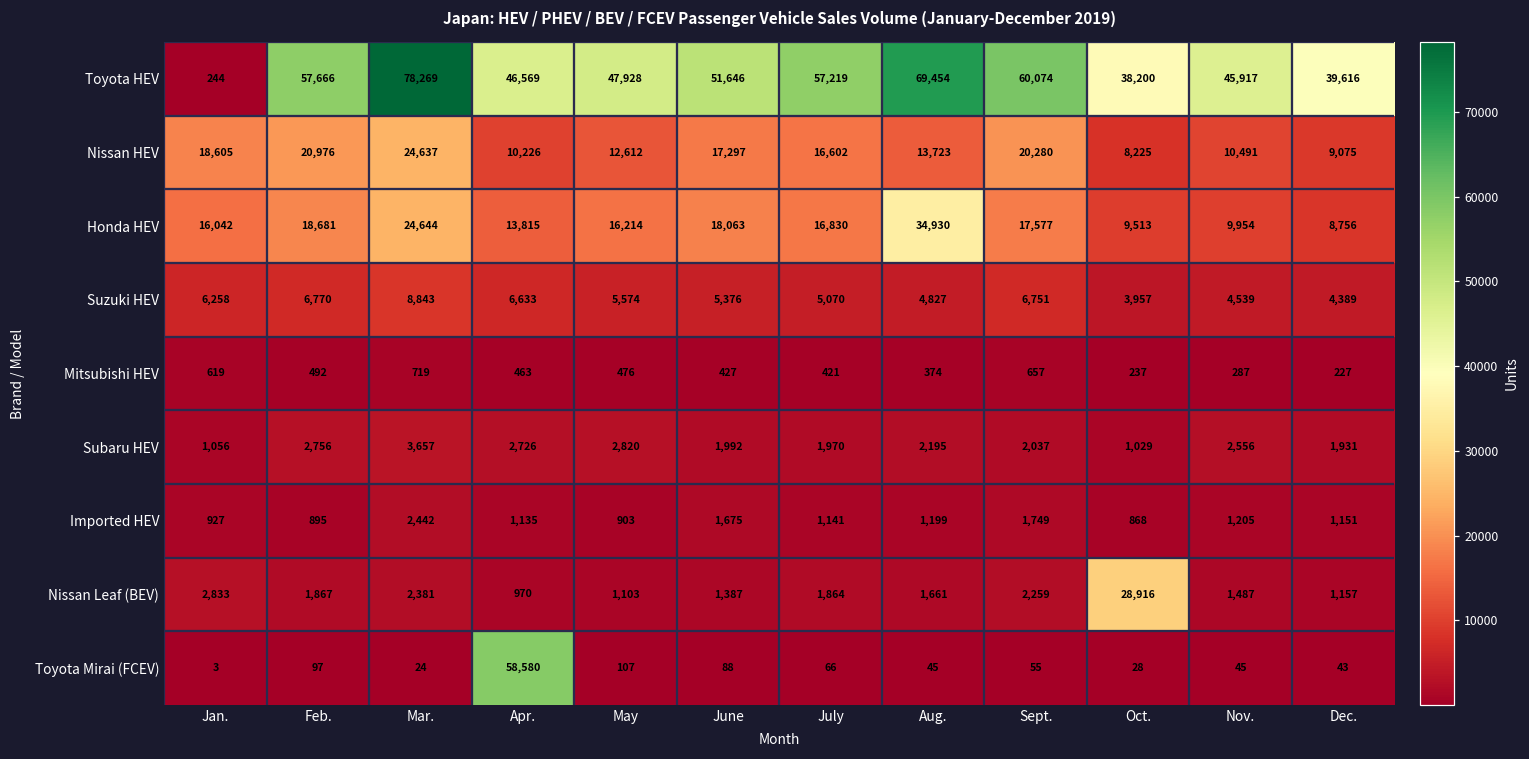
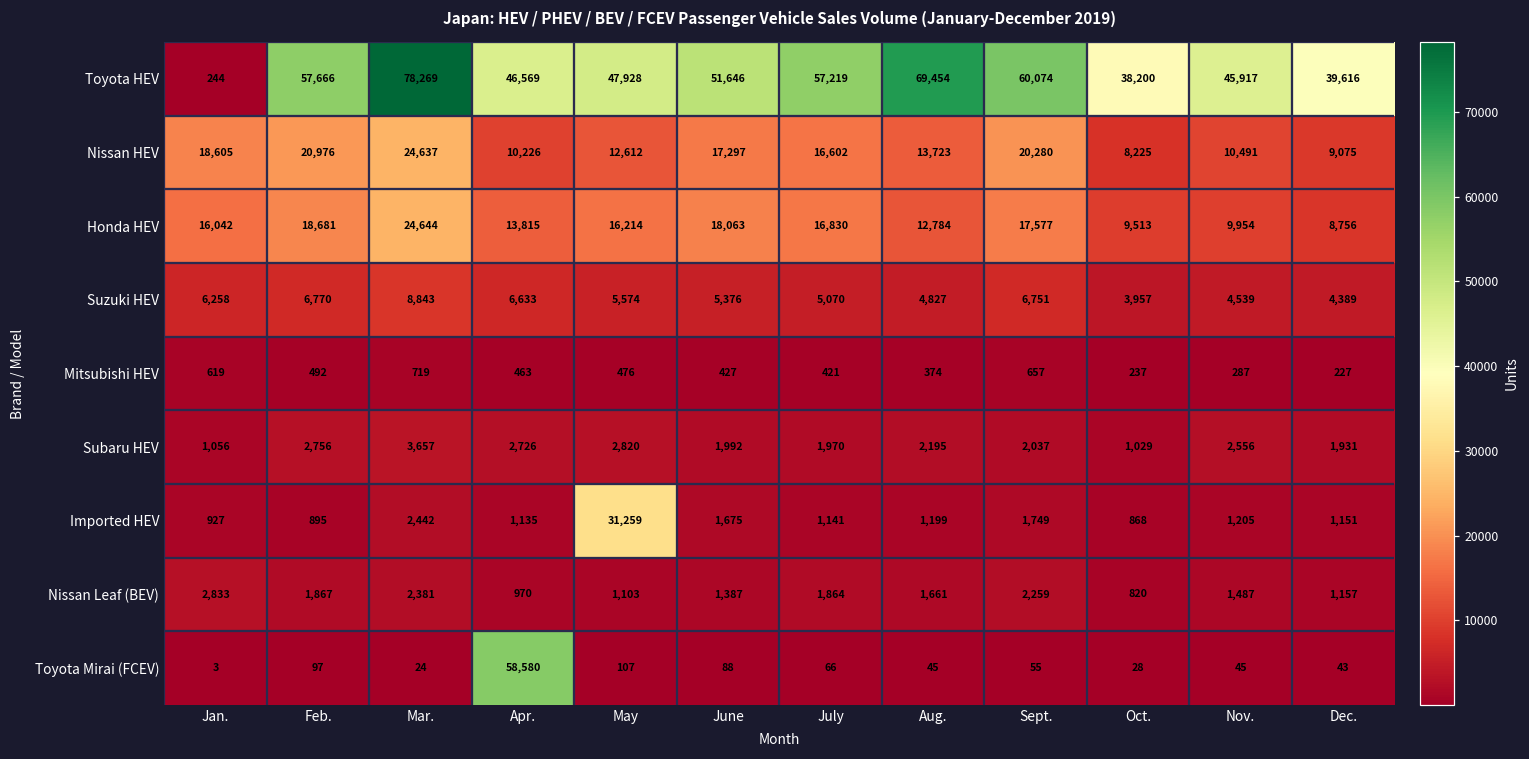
  {
    "Toyota HEV": {
      "Jan.": "244",
      "Feb.": "57,666",
      "Mar.": "78,269",
      "Apr.": "46,569",
      "May": "47,928",
      "June": "51,646",
      "July": "57,219",
      "Aug.": "69,454",
      "Sept.": "60,074",
      "Oct.": "38,200",
      "Nov.": "45,917",
      "Dec.": "39,616"
    },
    "Nissan HEV": {
      "Jan.": "18,605",
      "Feb.": "20,976",
      "Mar.": "24,637",
      "Apr.": "10,226",
      "May": "12,612",
      "June": "17,297",
      "July": "16,602",
      "Aug.": "13,723",
      "Sept.": "20,280",
      "Oct.": "8,225",
      "Nov.": "10,491",
      "Dec.": "9,075"
    },
    "Honda HEV": {
      "Jan.": "16,042",
      "Feb.": "18,681",
      "Mar.": "24,644",
      "Apr.": "13,815",
      "May": "16,214",
      "June": "18,063",
      "July": "16,830",
-     "Aug.": "34,930",
+     "Aug.": "12,784",
      "Sept.": "17,577",
      "Oct.": "9,513",
      "Nov.": "9,954",
      "Dec.": "8,756"
    },
    "Suzuki HEV": {
      "Jan.": "6,258",
      "Feb.": "6,770",
      "Mar.": "8,843",
      "Apr.": "6,633",
      "May": "5,574",
      "June": "5,376",
      "July": "5,070",
      "Aug.": "4,827",
      "Sept.": "6,751",
      "Oct.": "3,957",
      "Nov.": "4,539",
      "Dec.": "4,389"
    },
    "Mitsubishi HEV": {
      "Jan.": "619",
      "Feb.": "492",
      "Mar.": "719",
      "Apr.": "463",
      "May": "476",
      "June": "427",
      "July": "421",
      "Aug.": "374",
      "Sept.": "657",
      "Oct.": "237",
      "Nov.": "287",
      "Dec.": "227"
    },
    "Subaru HEV": {
      "Jan.": "1,056",
      "Feb.": "2,756",
      "Mar.": "3,657",
      "Apr.": "2,726",
      "May": "2,820",
      "June": "1,992",
      "July": "1,970",
      "Aug.": "2,195",
      "Sept.": "2,037",
      "Oct.": "1,029",
      "Nov.": "2,556",
      "Dec.": "1,931"
    },
    "Imported HEV": {
      "Jan.": "927",
      "Feb.": "895",
      "Mar.": "2,442",
      "Apr.": "1,135",
-     "May": "903",
+     "May": "31,259",
      "June": "1,675",
      "July": "1,141",
      "Aug.": "1,199",
      "Sept.": "1,749",
      "Oct.": "868",
      "Nov.": "1,205",
      "Dec.": "1,151"
    },
    "Nissan Leaf (BEV)": {
      "Jan.": "2,833",
      "Feb.": "1,867",
      "Mar.": "2,381",
      "Apr.": "970",
      "May": "1,103",
      "June": "1,387",
      "July": "1,864",
      "Aug.": "1,661",
      "Sept.": "2,259",
-     "Oct.": "28,916",
+     "Oct.": "820",
      "Nov.": "1,487",
      "Dec.": "1,157"
    },
    "Toyota Mirai (FCEV)": {
      "Jan.": "3",
      "Feb.": "97",
      "Mar.": "24",
      "Apr.": "58,580",
      "May": "107",
      "June": "88",
      "July": "66",
      "Aug.": "45",
      "Sept.": "55",
      "Oct.": "28",
      "Nov.": "45",
      "Dec.": "43"
    }
  }
